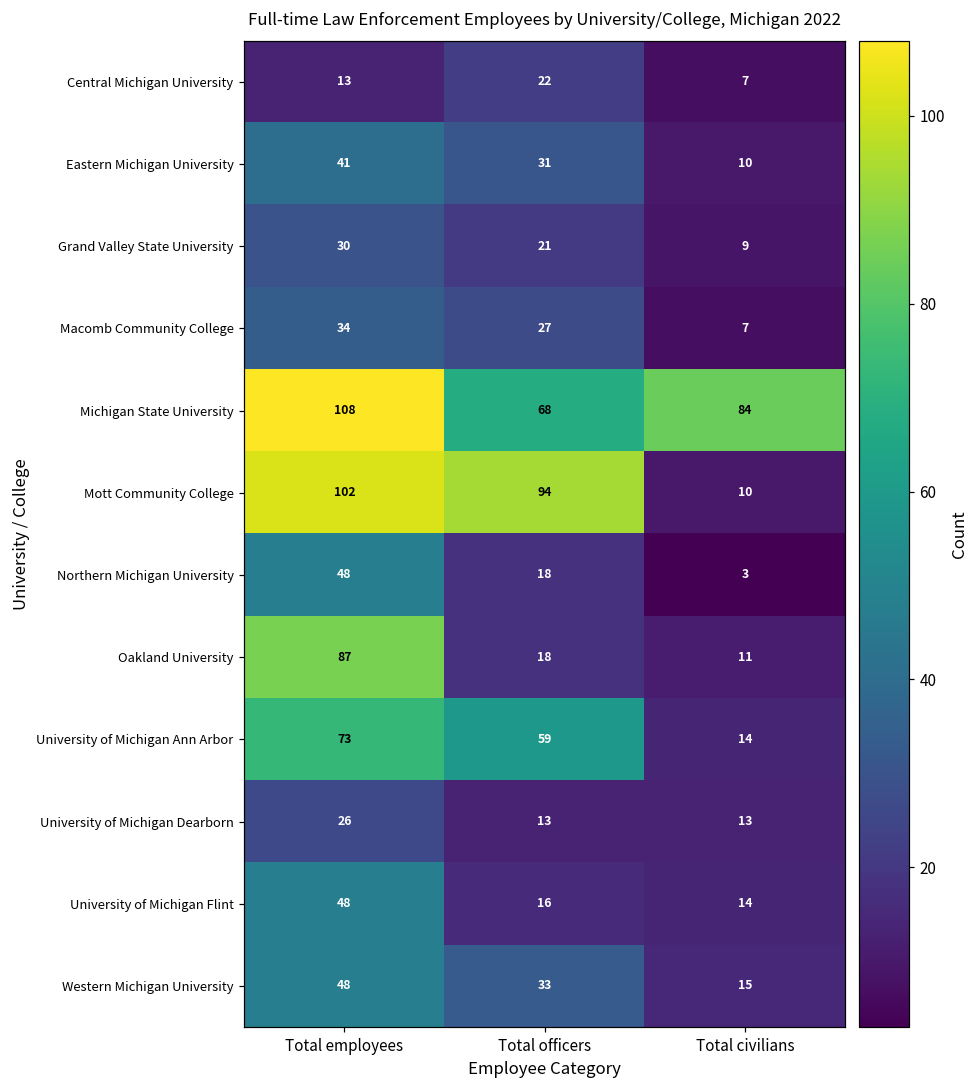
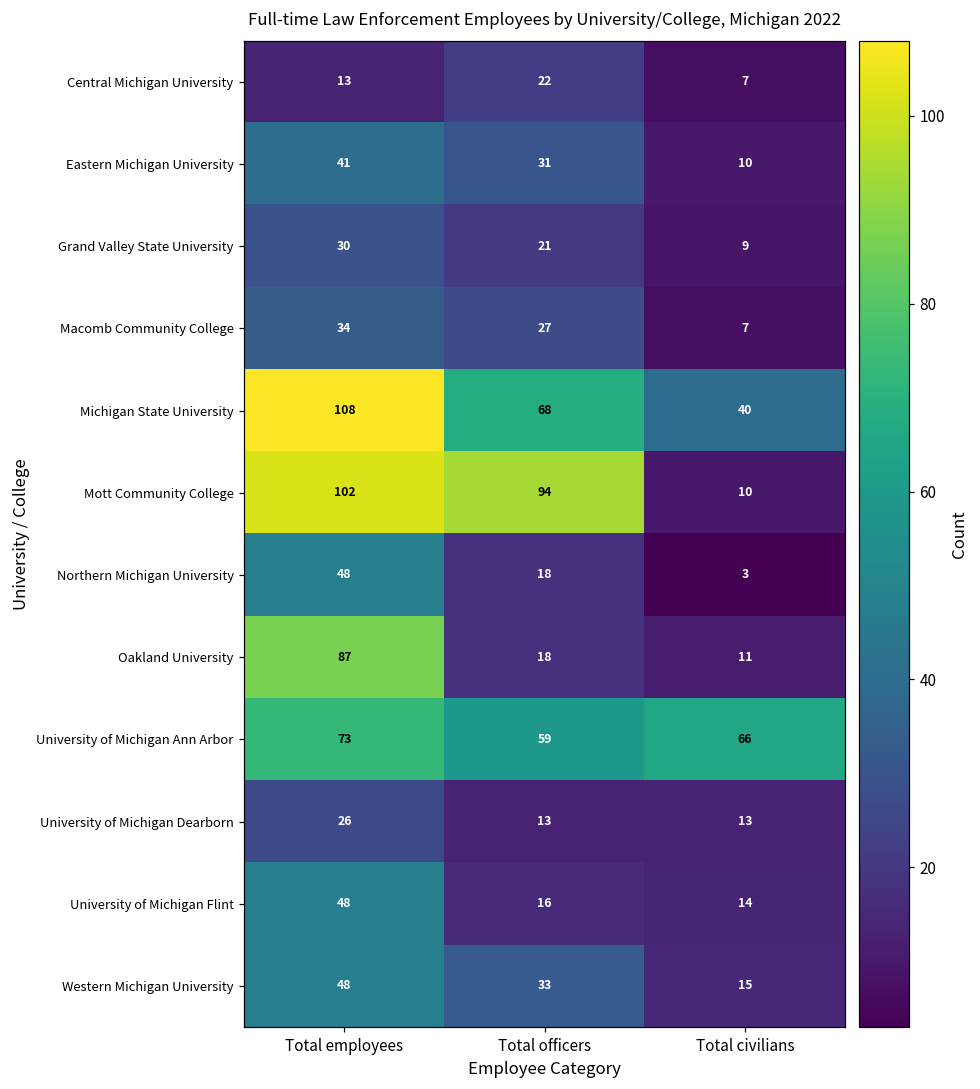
  {
    "Central Michigan University": {
      "Total employees": 13,
      "Total officers": 22,
      "Total civilians": 7
    },
    "Eastern Michigan University": {
      "Total employees": 41,
      "Total officers": 31,
      "Total civilians": 10
    },
    "Grand Valley State University": {
      "Total employees": 30,
      "Total officers": 21,
      "Total civilians": 9
    },
    "Macomb Community College": {
      "Total employees": 34,
      "Total officers": 27,
      "Total civilians": 7
    },
    "Michigan State University": {
      "Total employees": 108,
      "Total officers": 68,
-     "Total civilians": 84
+     "Total civilians": 40
    },
    "Mott Community College": {
      "Total employees": 102,
      "Total officers": 94,
      "Total civilians": 10
    },
    "Northern Michigan University": {
      "Total employees": 48,
      "Total officers": 18,
      "Total civilians": 3
    },
    "Oakland University": {
      "Total employees": 87,
      "Total officers": 18,
      "Total civilians": 11
    },
    "University of Michigan Ann Arbor": {
      "Total employees": 73,
      "Total officers": 59,
-     "Total civilians": 14
+     "Total civilians": 66
    },
    "University of Michigan Dearborn": {
      "Total employees": 26,
      "Total officers": 13,
      "Total civilians": 13
    },
    "University of Michigan Flint": {
      "Total employees": 48,
      "Total officers": 16,
      "Total civilians": 14
    },
    "Western Michigan University": {
      "Total employees": 48,
      "Total officers": 33,
      "Total civilians": 15
    }
  }
